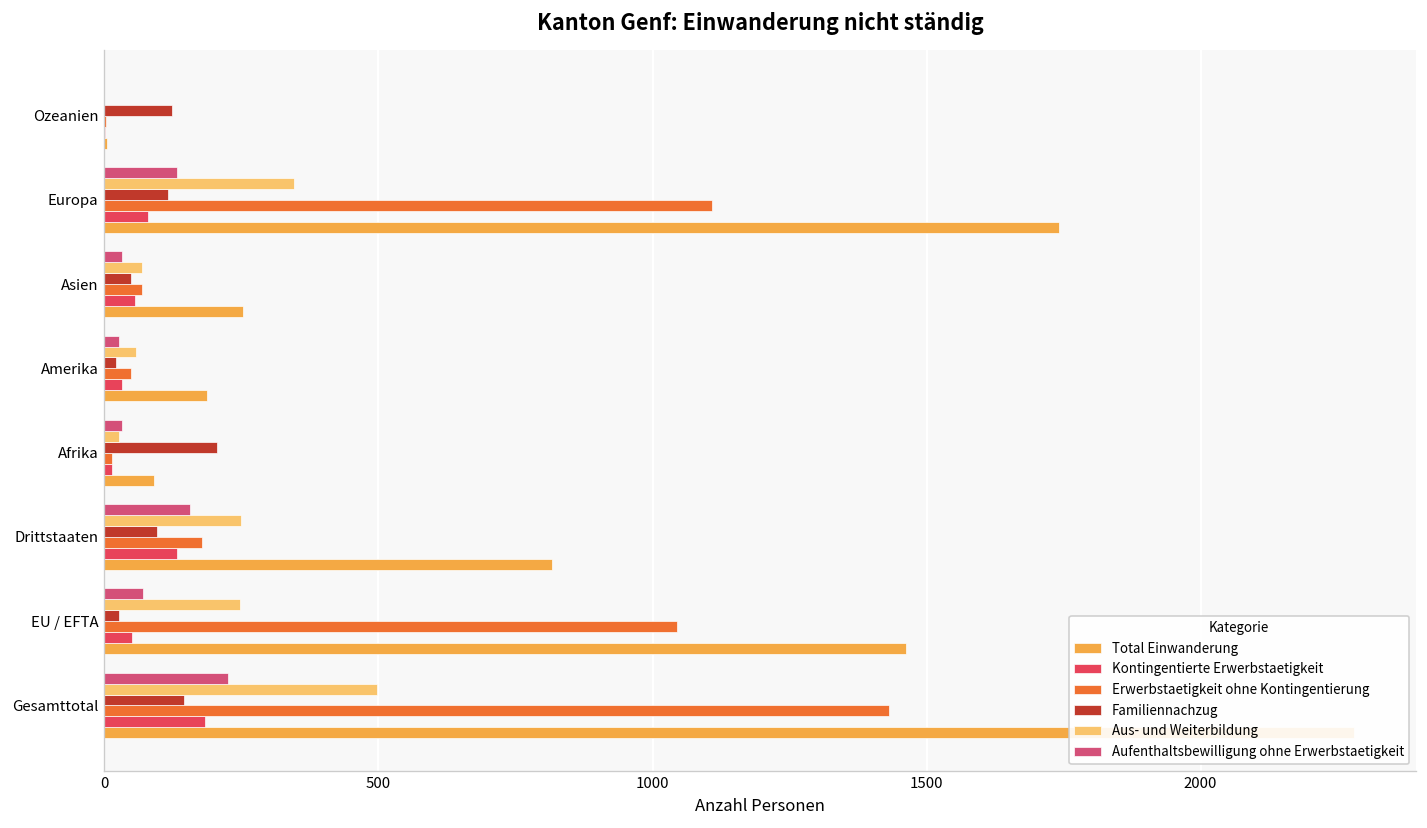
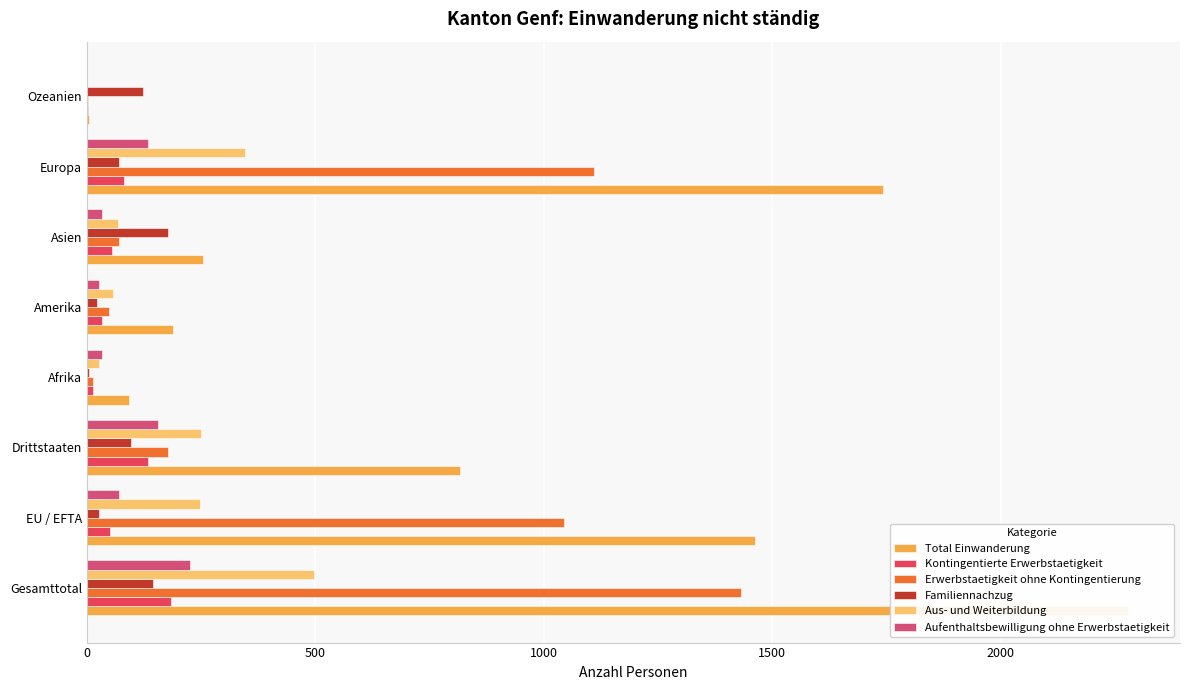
  {
    "Erwerbstaetigkeit ohne Kontingentierung": {
      "Europa": 1110,
      "Asien": 70,
      "Amerika": 50,
      "Afrika": 10,
      "Drittstaaten": 180,
      "EU / EFTA": 1040,
      "Gesamttotal": 1430
    },
    "Familiennachzug": {
      "Ozeanien": 120,
-     "Europa": 120,
-     "Asien": 50,
+     "Europa": 70,
+     "Asien": 180,
      "Amerika": 20,
-     "Afrika": 210,
+     "Afrika": 10,
      "Drittstaaten": 100,
      "EU / EFTA": 30,
      "Gesamttotal": 150
    }
  }
